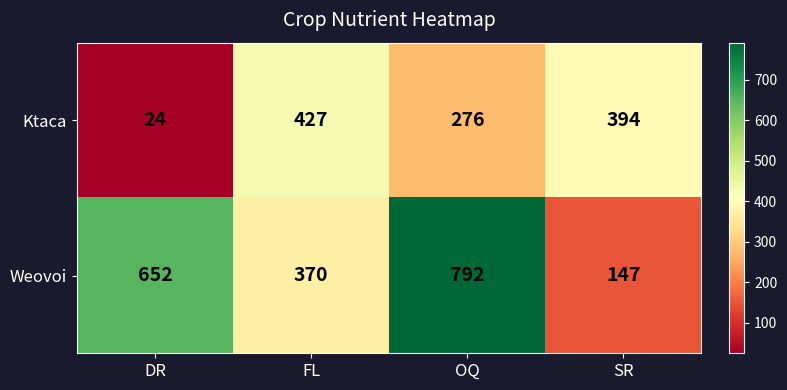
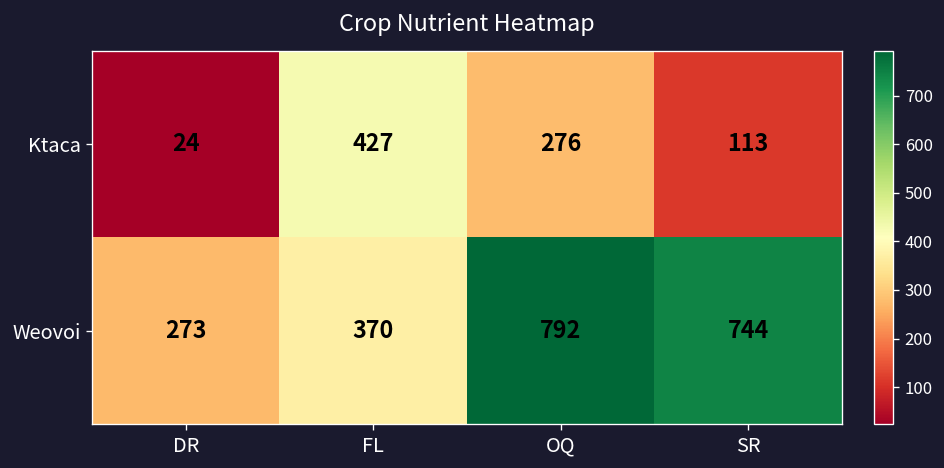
  {
    "Ktaca": {
      "DR": 24,
      "FL": 427,
      "OQ": 276,
-     "SR": 394
+     "SR": 113
    },
    "Weovoi": {
-     "DR": 652,
+     "DR": 273,
      "FL": 370,
      "OQ": 792,
-     "SR": 147
+     "SR": 744
    }
  }
